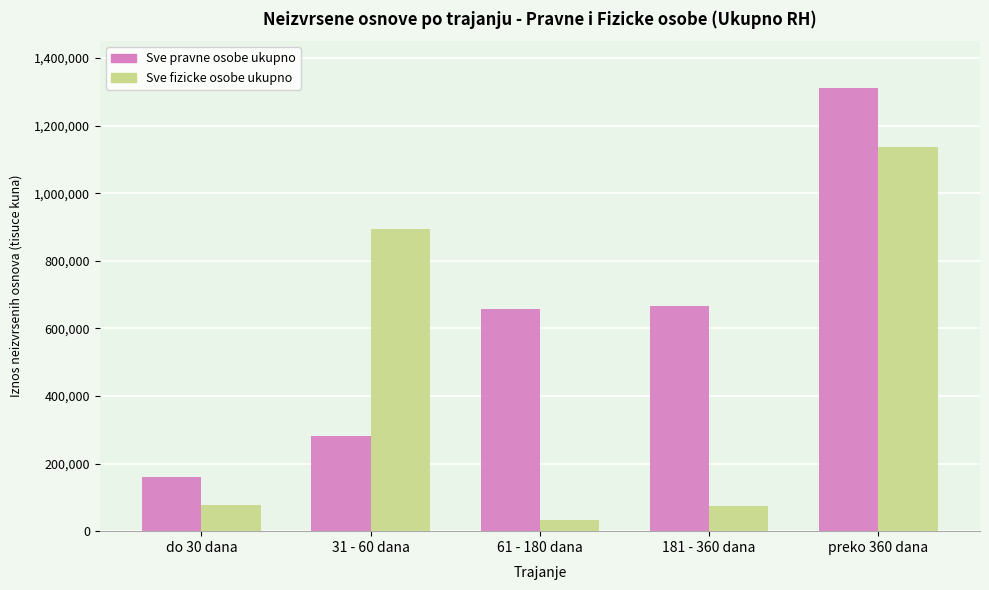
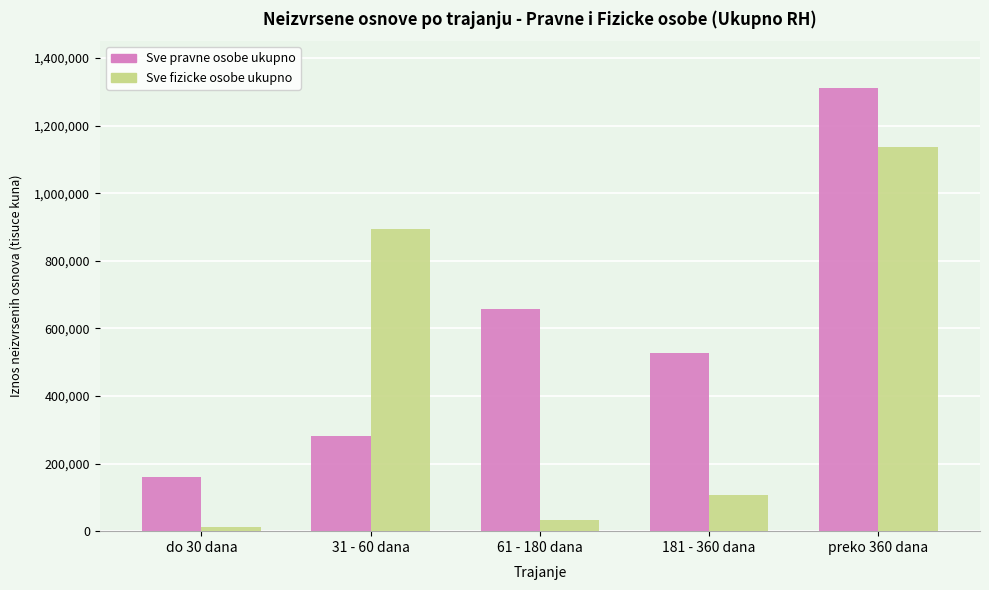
  {
    "Sve pravne osobe ukupno": {
      "do 30 dana": "160,000",
      "31 - 60 dana": "280,000",
      "61 - 180 dana": "660,000",
-     "181 - 360 dana": "670,000",
+     "181 - 360 dana": "530,000",
      "preko 360 dana": "1,310,000"
    },
    "Sve fizicke osobe ukupno": {
-     "do 30 dana": "80,000",
+     "do 30 dana": "10,000",
      "31 - 60 dana": "890,000",
      "61 - 180 dana": "30,000",
-     "181 - 360 dana": "80,000",
+     "181 - 360 dana": "110,000",
      "preko 360 dana": "1,140,000"
    }
  }
